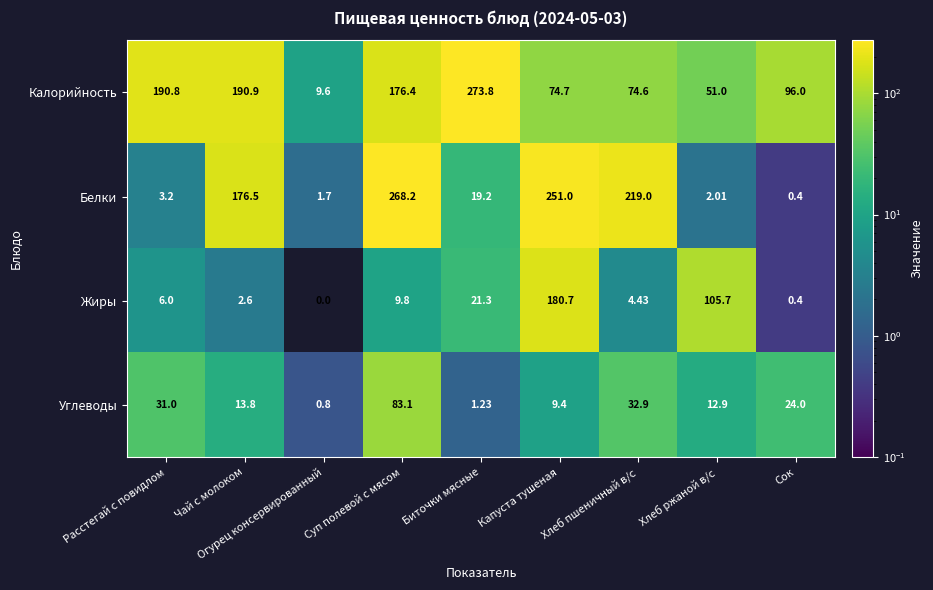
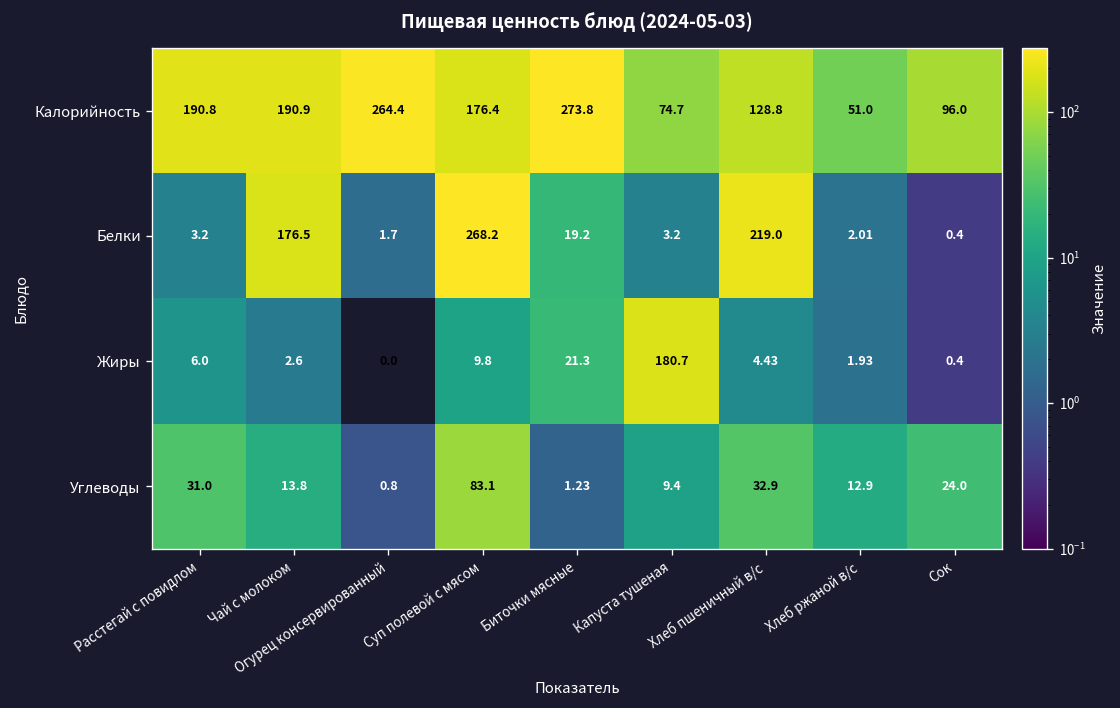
  {
    "Калорийность": {
      "Расстегай с повидлом": 190.8,
      "Чай с молоком": 190.9,
-     "Огурец консервированный": 9.6,
+     "Огурец консервированный": 264.4,
      "Суп полевой с мясом": 176.4,
      "Биточки мясные": 273.8,
      "Капуста тушеная": 74.7,
-     "Хлеб пшеничный в/с": 74.6,
+     "Хлеб пшеничный в/с": 128.8,
      "Хлеб ржаной в/с": 51.0,
      "Сок": 96.0
    },
    "Белки": {
      "Расстегай с повидлом": 3.2,
      "Чай с молоком": 176.5,
      "Огурец консервированный": 1.7,
      "Суп полевой с мясом": 268.2,
      "Биточки мясные": 19.2,
-     "Капуста тушеная": 251.0,
+     "Капуста тушеная": 3.2,
      "Хлеб пшеничный в/с": 219.0,
      "Хлеб ржаной в/с": 2.01,
      "Сок": 0.4
    },
    "Жиры": {
      "Расстегай с повидлом": 6.0,
      "Чай с молоком": 2.6,
      "Суп полевой с мясом": 9.8,
      "Биточки мясные": 21.3,
      "Капуста тушеная": 180.7,
      "Хлеб пшеничный в/с": 4.43,
-     "Хлеб ржаной в/с": 105.7,
+     "Хлеб ржаной в/с": 1.93,
      "Сок": 0.4
    },
    "Углеводы": {
      "Расстегай с повидлом": 31.0,
      "Чай с молоком": 13.8,
      "Огурец консервированный": 0.8,
      "Суп полевой с мясом": 83.1,
      "Биточки мясные": 1.23,
      "Капуста тушеная": 9.4,
      "Хлеб пшеничный в/с": 32.9,
      "Хлеб ржаной в/с": 12.9,
      "Сок": 24.0
    }
  }
